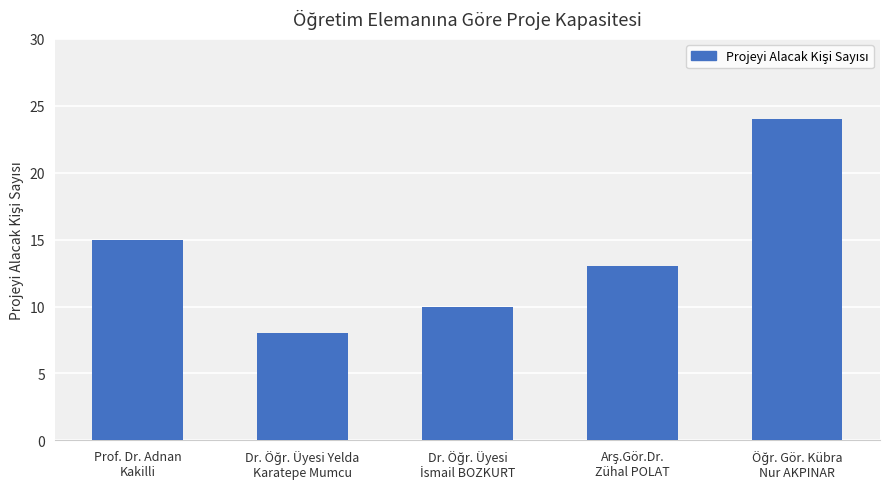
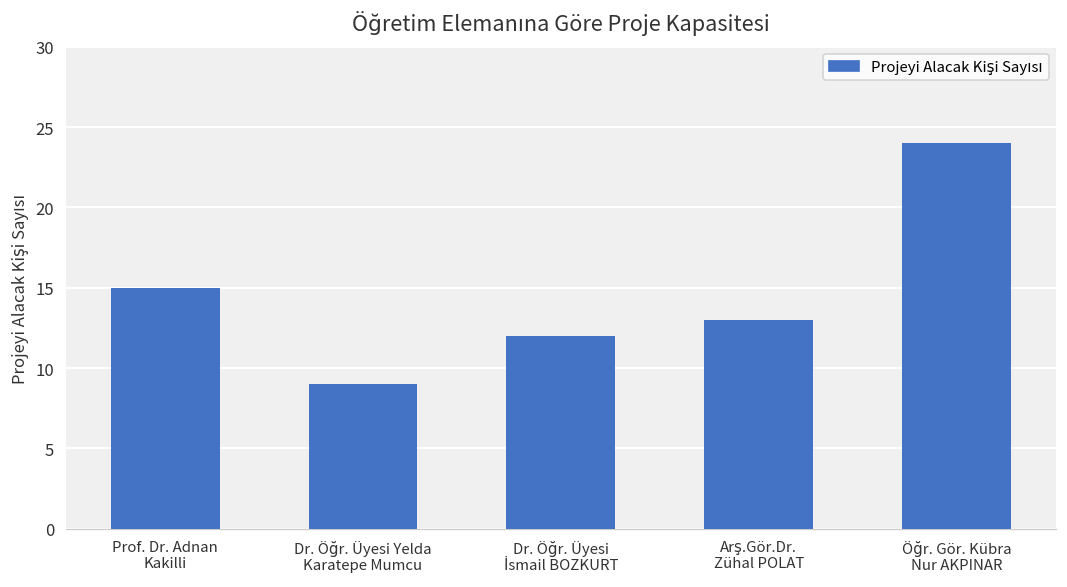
  {
    "Prof. Dr. Adnan Kakilli": 15,
-   "Dr. Öğr. Üyesi Yelda Karatepe Mumcu": 8,
-   "Dr. Öğr. Üyesi İsmail BOZKURT": 10,
+   "Dr. Öğr. Üyesi Yelda Karatepe Mumcu": 9,
+   "Dr. Öğr. Üyesi İsmail BOZKURT": 12,
    "Arş.Gör.Dr. Zühal POLAT": 13,
    "Öğr. Gör. Kübra Nur AKPINAR": 24
  }
